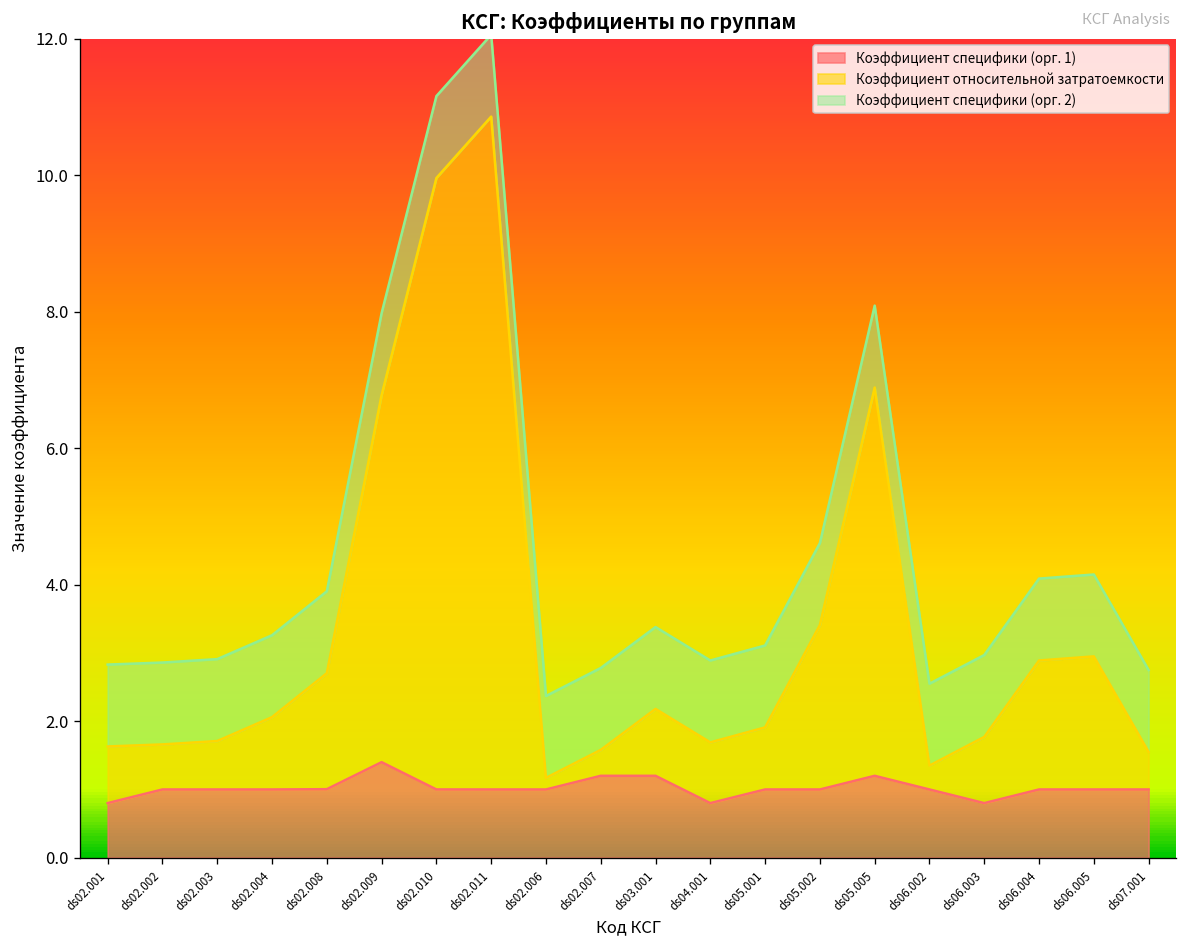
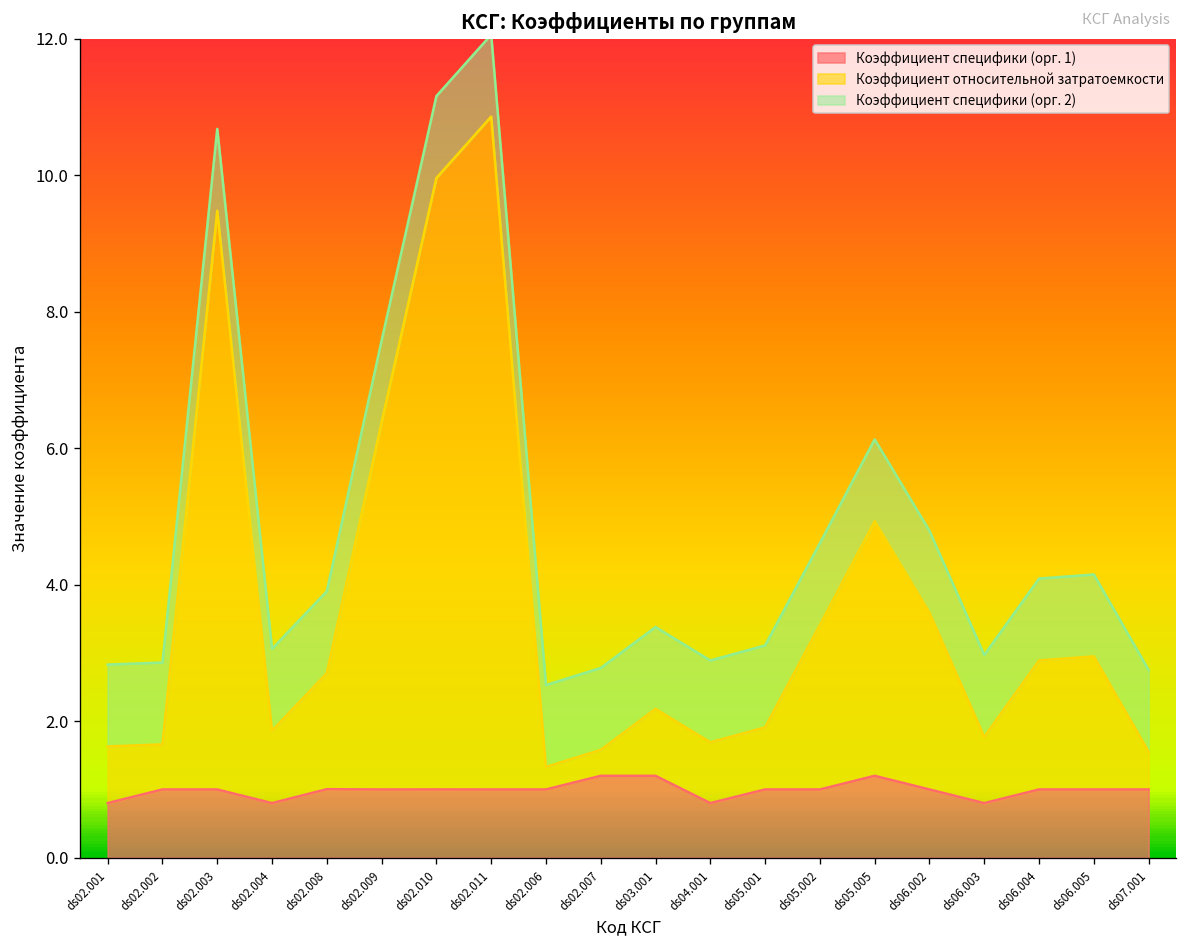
  {
    "Коэффициент специфики (орг. 1)": {
      "ds02.001": 0.8,
      "ds02.002": 1.0,
      "ds02.003": 1.0,
-     "ds02.004": 1.0,
+     "ds02.004": 0.8,
      "ds02.008": 1.0,
-     "ds02.009": 1.4,
+     "ds02.009": 1.0,
      "ds02.010": 1.0,
      "ds02.011": 1.0,
      "ds02.006": 1.0,
      "ds02.007": 1.2,
      "ds03.001": 1.2,
      "ds04.001": 0.8,
      "ds05.001": 1.0,
      "ds05.002": 1.0,
      "ds05.005": 1.2,
      "ds06.002": 1.0,
      "ds06.003": 0.8,
      "ds06.004": 1.0,
      "ds06.005": 1.0,
      "ds07.001": 1.0
    },
    "Коэффициент относительной затратоемкости": {
      "ds02.001": 0.8,
      "ds02.002": 0.7,
-     "ds02.003": 0.7,
+     "ds02.003": 8.5,
      "ds02.004": 1.1,
      "ds02.008": 1.7,
      "ds02.009": 5.4,
      "ds02.010": 9.0,
      "ds02.011": 9.9,
-     "ds02.006": 0.2,
+     "ds02.006": 0.3,
      "ds02.007": 0.4,
      "ds03.001": 1.0,
      "ds04.001": 0.9,
      "ds05.001": 0.9,
      "ds05.002": 2.4,
-     "ds05.005": 5.7,
-     "ds06.002": 0.4,
+     "ds05.005": 3.7,
+     "ds06.002": 2.6,
      "ds06.003": 1.0,
      "ds06.004": 1.9,
      "ds06.005": 2.0,
      "ds07.001": 0.6
    },
    "Коэффициент специфики (орг. 2)": {
      "ds02.001": 1.2,
      "ds02.002": 1.2,
      "ds02.003": 1.2,
      "ds02.004": 1.2,
      "ds02.008": 1.2,
      "ds02.009": 1.2,
      "ds02.010": 1.2,
      "ds02.006": 1.2,
      "ds02.007": 1.2,
      "ds03.001": 1.2,
      "ds04.001": 1.2,
      "ds05.001": 1.2,
      "ds05.002": 1.2,
      "ds05.005": 1.2,
      "ds06.002": 1.2,
      "ds06.003": 1.2,
      "ds06.004": 1.2,
      "ds06.005": 1.2,
      "ds07.001": 1.2
    }
  }
